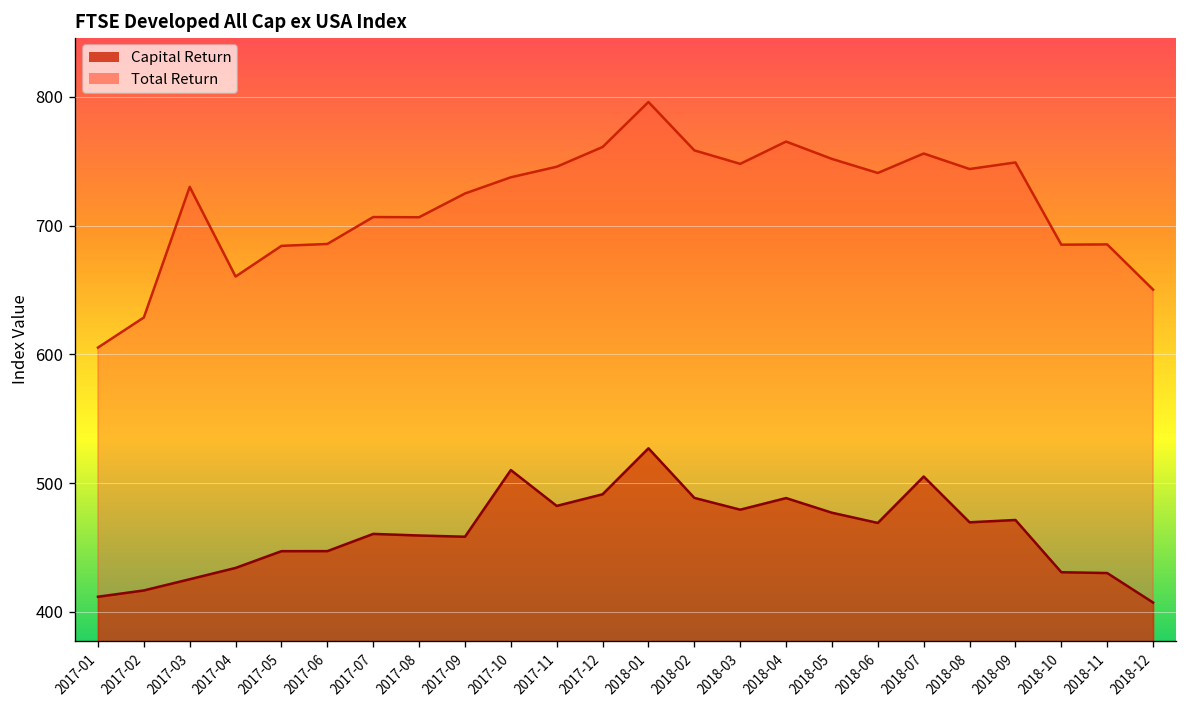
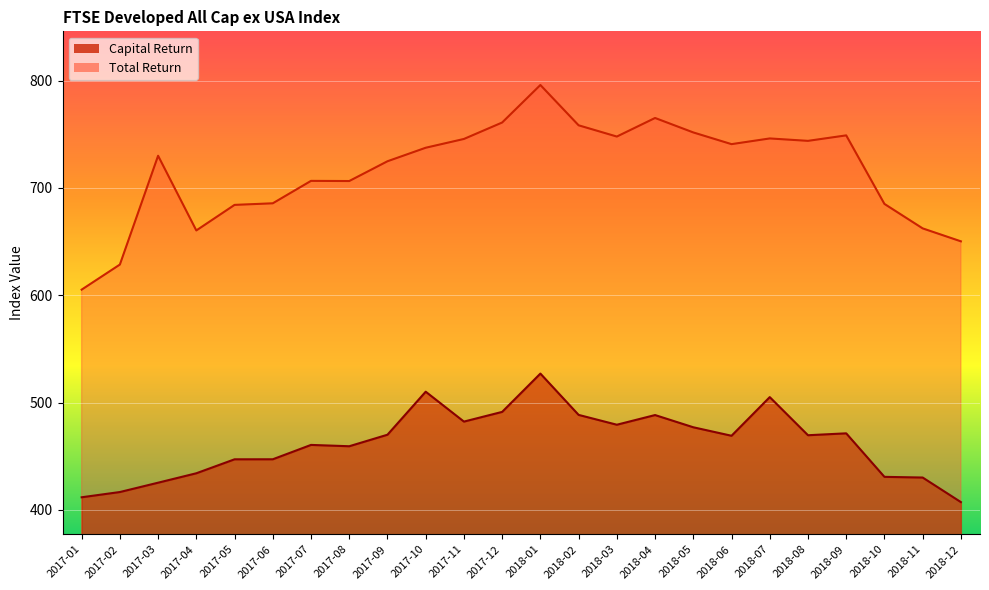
  {
    "Capital Return": {
      "2017-01": 412,
      "2017-02": 417,
      "2017-03": 425,
      "2017-04": 434,
      "2017-05": 447,
      "2017-06": 447,
      "2017-07": 461,
      "2017-08": 459,
-     "2017-09": 458,
+     "2017-09": 470,
      "2017-10": 510,
      "2017-11": 482,
      "2017-12": 491,
      "2018-01": 527,
      "2018-02": 489,
      "2018-03": 479,
      "2018-04": 488,
      "2018-05": 477,
      "2018-06": 469,
      "2018-07": 505,
      "2018-08": 470,
      "2018-09": 471,
      "2018-10": 431,
      "2018-11": 430,
      "2018-12": 407
    },
    "Total Return": {
      "2017-01": 605,
      "2017-02": 629,
      "2017-03": 730,
      "2017-04": 660,
      "2017-05": 684,
      "2017-06": 686,
      "2017-07": 707,
      "2017-08": 706,
      "2017-09": 725,
      "2017-10": 737,
      "2017-11": 746,
      "2017-12": 761,
      "2018-01": 796,
      "2018-02": 758,
      "2018-03": 748,
      "2018-04": 765,
      "2018-05": 752,
      "2018-06": 741,
-     "2018-07": 756,
+     "2018-07": 746,
      "2018-08": 744,
      "2018-09": 749,
      "2018-10": 685,
-     "2018-11": 685,
+     "2018-11": 662,
      "2018-12": 650
    }
  }
